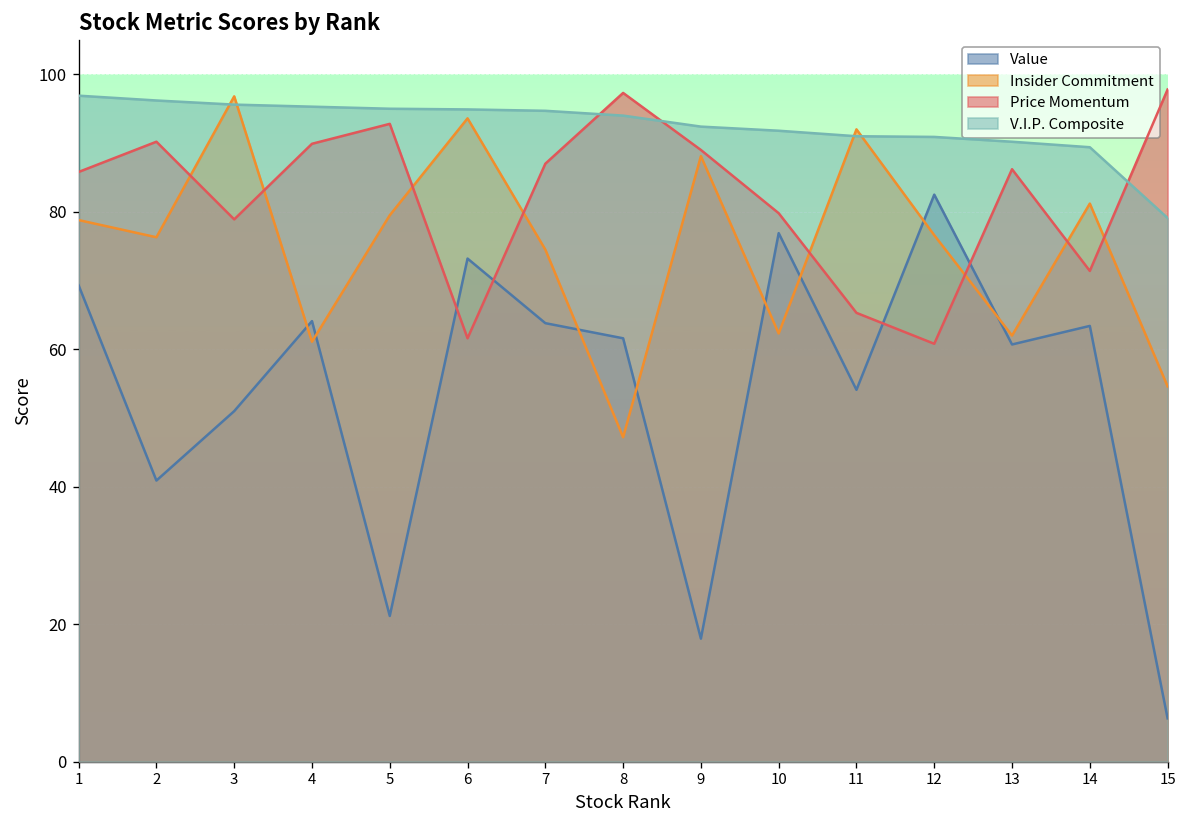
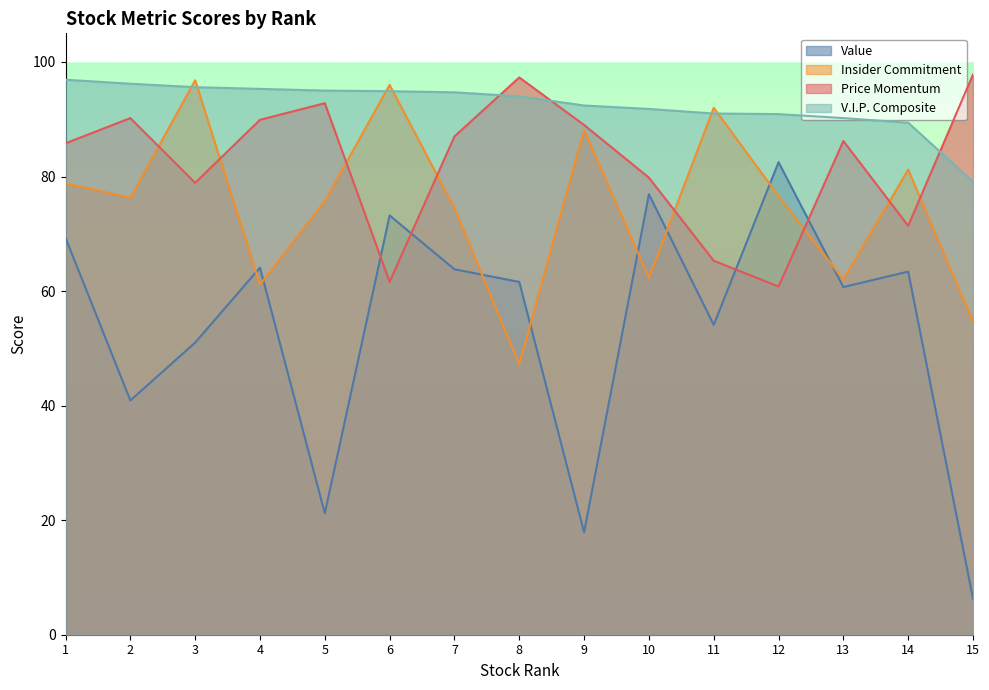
  {
    "Value": {
      "1": 69,
      "2": 41,
      "3": 51,
      "4": 64,
      "5": 21,
      "6": 73,
      "7": 64,
      "8": 62,
      "9": 18,
      "10": 77,
      "11": 54,
      "12": 83,
      "13": 61,
      "14": 63,
      "15": 6
    },
    "Insider Commitment": {
      "1": 79,
      "2": 76,
      "3": 97,
      "4": 61,
-     "5": 80,
-     "6": 94,
+     "5": 76,
+     "6": 96,
      "7": 75,
      "8": 47,
      "9": 88,
      "10": 62,
      "11": 92,
      "12": 77,
      "13": 62,
      "14": 81,
      "15": 55
    },
    "Price Momentum": {
      "1": 86,
      "2": 90,
      "3": 79,
      "4": 90,
      "5": 93,
      "6": 62,
      "7": 87,
      "8": 97,
      "9": 89,
      "10": 80,
      "11": 65,
      "12": 61,
      "13": 86,
      "14": 71,
      "15": 98
    },
    "V.I.P. Composite": {
      "1": 97,
      "2": 96,
      "3": 96,
      "4": 95,
      "5": 95,
      "6": 95,
      "7": 95,
      "8": 94,
      "9": 92,
      "10": 92,
      "11": 91,
      "12": 91,
      "14": 89,
      "15": 79
    }
  }
